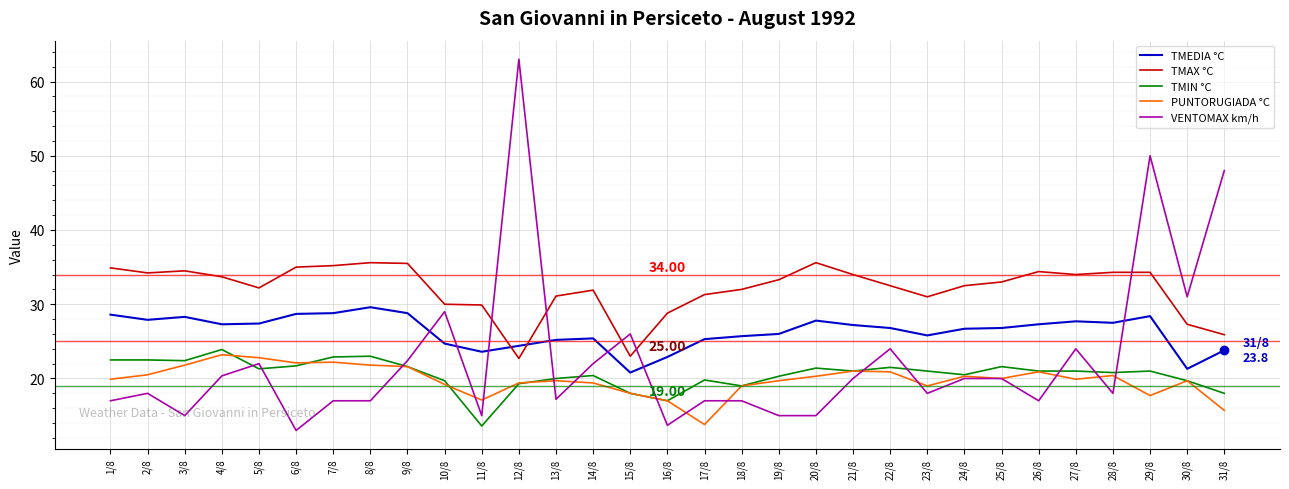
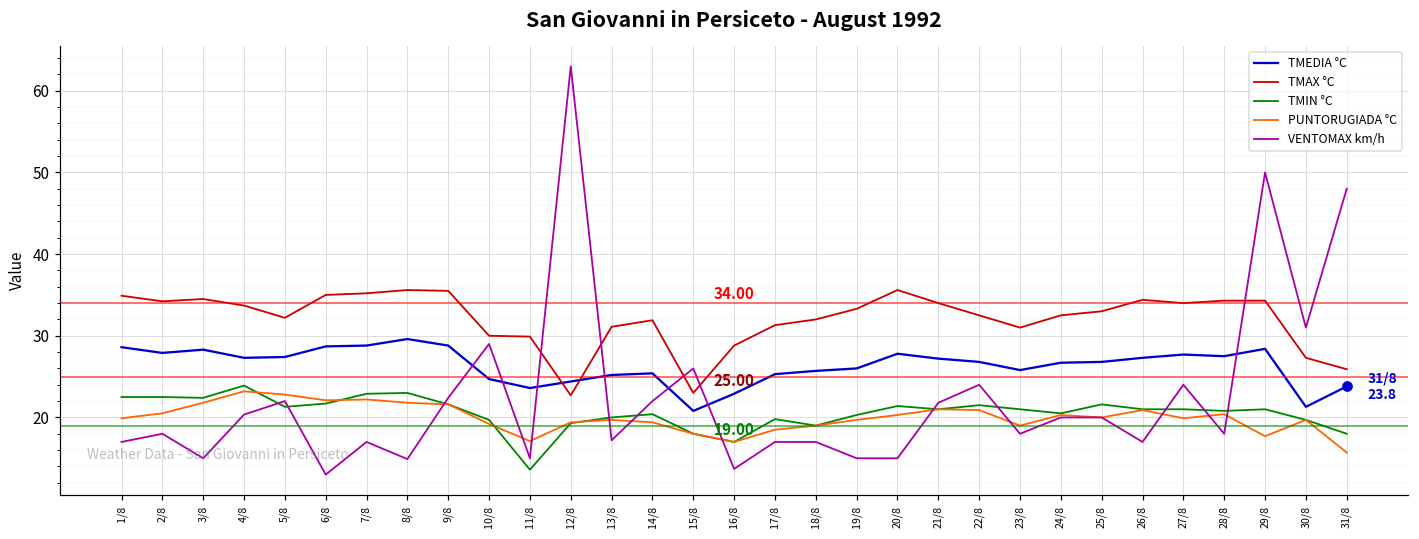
  {
    "TMAX °C": {
      "1/8": 35,
      "2/8": 34,
      "3/8": 35,
      "4/8": 34,
      "5/8": 32,
      "6/8": 35,
      "7/8": 35,
      "8/8": 36,
      "9/8": 36,
      "10/8": 30,
      "11/8": 30,
      "12/8": 23,
      "13/8": 31,
      "14/8": 32,
      "15/8": 23,
      "16/8": 29,
      "17/8": 31,
      "18/8": 32,
      "19/8": 33,
      "20/8": 36,
      "21/8": 34,
      "22/8": 33,
      "23/8": 31,
      "24/8": 33,
      "25/8": 33,
      "26/8": 34,
      "27/8": 34,
      "28/8": 34,
      "29/8": 34,
      "30/8": 27
    },
    "TMIN °C": {
      "1/8": 23,
      "2/8": 23,
      "3/8": 22,
      "4/8": 24,
      "5/8": 21,
      "6/8": 22,
      "7/8": 23,
      "8/8": 23,
      "10/8": 20,
      "11/8": 14,
      "14/8": 20,
      "17/8": 20,
      "19/8": 20,
      "20/8": 21,
      "22/8": 22,
      "23/8": 21,
      "25/8": 22,
      "27/8": 21,
      "28/8": 21,
      "29/8": 21,
      "31/8": 18
    },
    "PUNTORUGIADA °C": {
      "1/8": 20,
      "2/8": 21,
      "3/8": 22,
      "4/8": 23,
      "5/8": 23,
      "6/8": 22,
      "7/8": 22,
      "8/8": 22,
      "10/8": 19,
      "11/8": 17,
      "14/8": 19,
-     "17/8": 14,
+     "17/8": 19,
      "19/8": 20,
      "20/8": 20,
      "22/8": 21,
      "23/8": 19,
      "27/8": 20,
      "28/8": 20,
      "29/8": 18,
      "31/8": 16
    },
    "VENTOMAX km/h": {
      "1/8": 17,
      "2/8": 18,
      "3/8": 15,
      "4/8": 20,
      "5/8": 22,
      "6/8": 13,
      "7/8": 17,
-     "8/8": 17,
+     "8/8": 15,
      "9/8": 22,
      "10/8": 29,
      "11/8": 15,
      "12/8": 63,
      "13/8": 17,
      "14/8": 22,
      "15/8": 26,
      "16/8": 14,
      "17/8": 17,
      "18/8": 17,
      "19/8": 15,
      "20/8": 15,
-     "21/8": 20,
+     "21/8": 22,
      "22/8": 24,
      "23/8": 18,
      "26/8": 17,
      "27/8": 24,
      "28/8": 18,
      "29/8": 50,
      "30/8": 31,
      "31/8": 48
    }
  }
